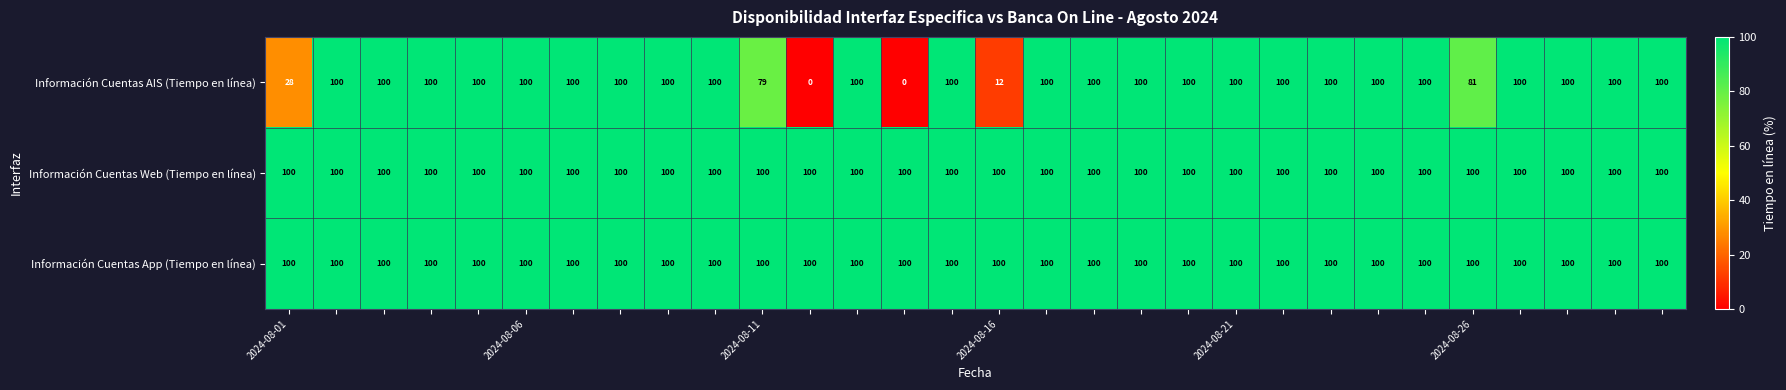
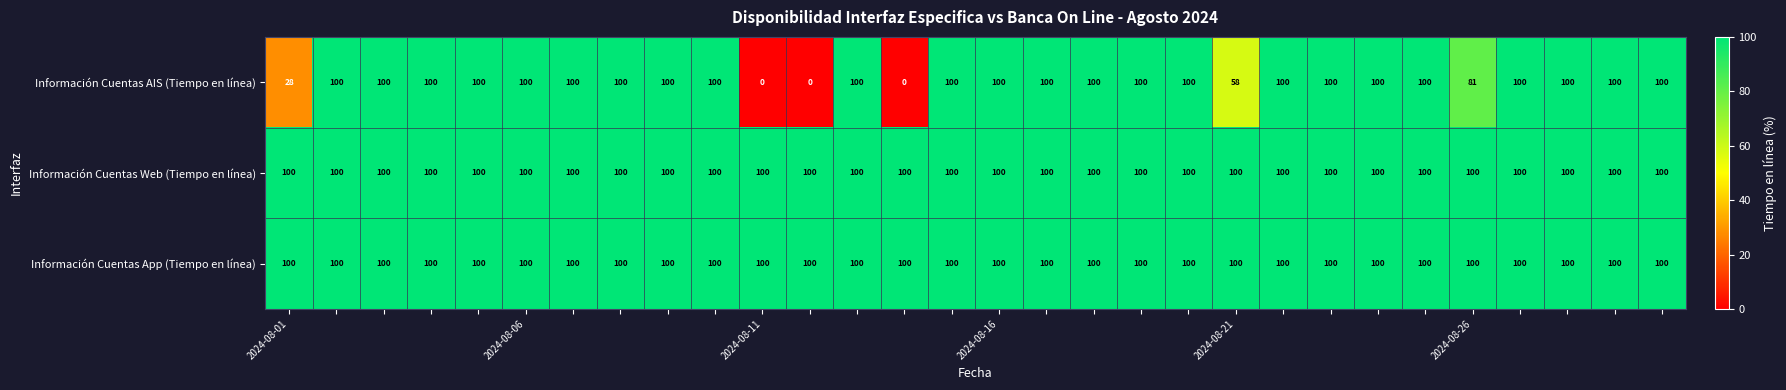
  {
    "Información Cuentas AIS (Tiempo en línea)": {
      "2024-08-01": 28,
      "2024-08-06": 100,
-     "2024-08-11": 79,
-     "2024-08-16": 12,
-     "2024-08-21": 100,
+     "2024-08-11": 0,
+     "2024-08-16": 100,
+     "2024-08-21": 58,
      "2024-08-26": 81
    },
    "Información Cuentas Web (Tiempo en línea)": {
      "2024-08-01": 100,
      "2024-08-06": 100,
      "2024-08-11": 100,
      "2024-08-16": 100,
      "2024-08-21": 100,
      "2024-08-26": 100
    },
    "Información Cuentas App (Tiempo en línea)": {
      "2024-08-01": 100,
      "2024-08-06": 100,
      "2024-08-11": 100,
      "2024-08-16": 100,
      "2024-08-21": 100,
      "2024-08-26": 100
    }
  }
